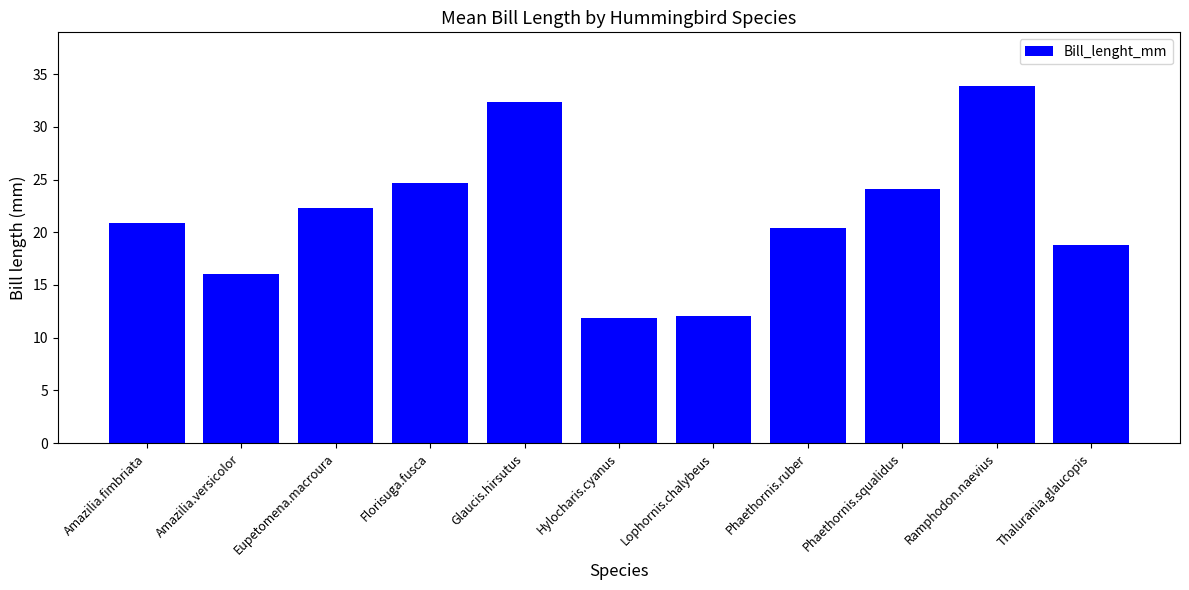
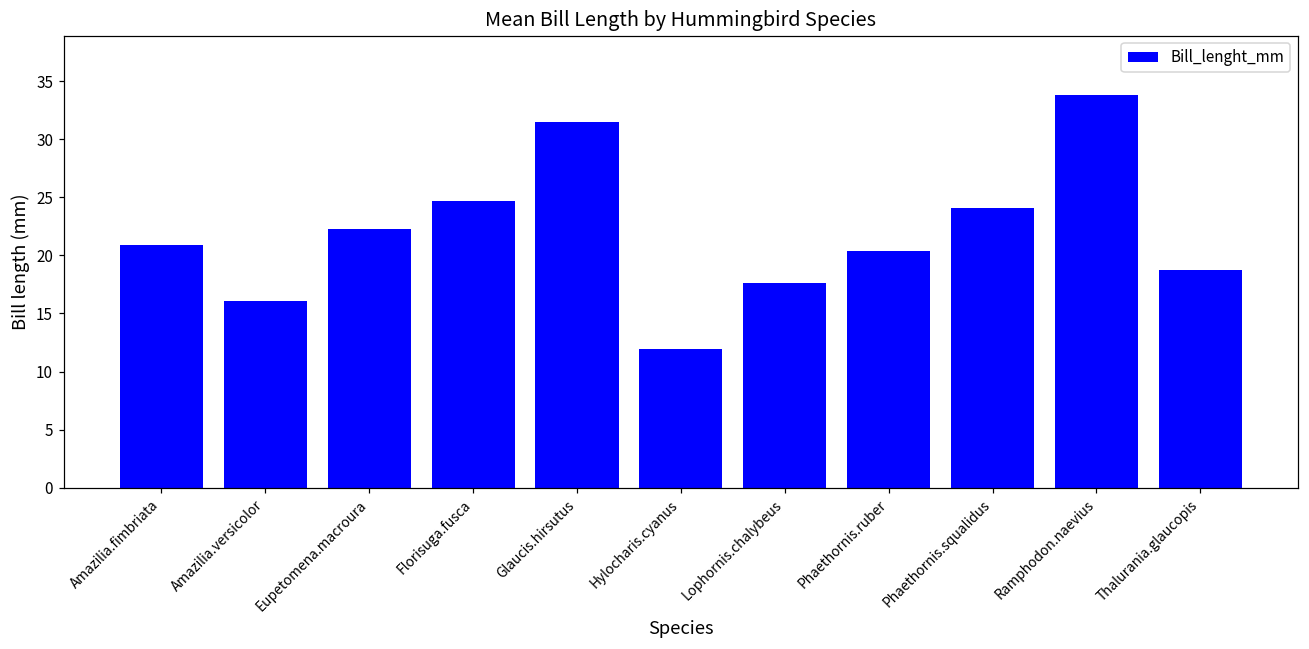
  {
    "Amazilia.fimbriata": 20.9,
    "Amazilia.versicolor": 16.1,
    "Eupetomena.macroura": 22.3,
    "Florisuga.fusca": 24.7,
-   "Glaucis.hirsutus": 32.4,
+   "Glaucis.hirsutus": 31.5,
    "Hylocharis.cyanus": 11.9,
-   "Lophornis.chalybeus": 12.1,
+   "Lophornis.chalybeus": 17.6,
    "Phaethornis.ruber": 20.4,
    "Phaethornis.squalidus": 24.1,
    "Ramphodon.naevius": 33.9,
    "Thalurania.glaucopis": 18.8
  }
